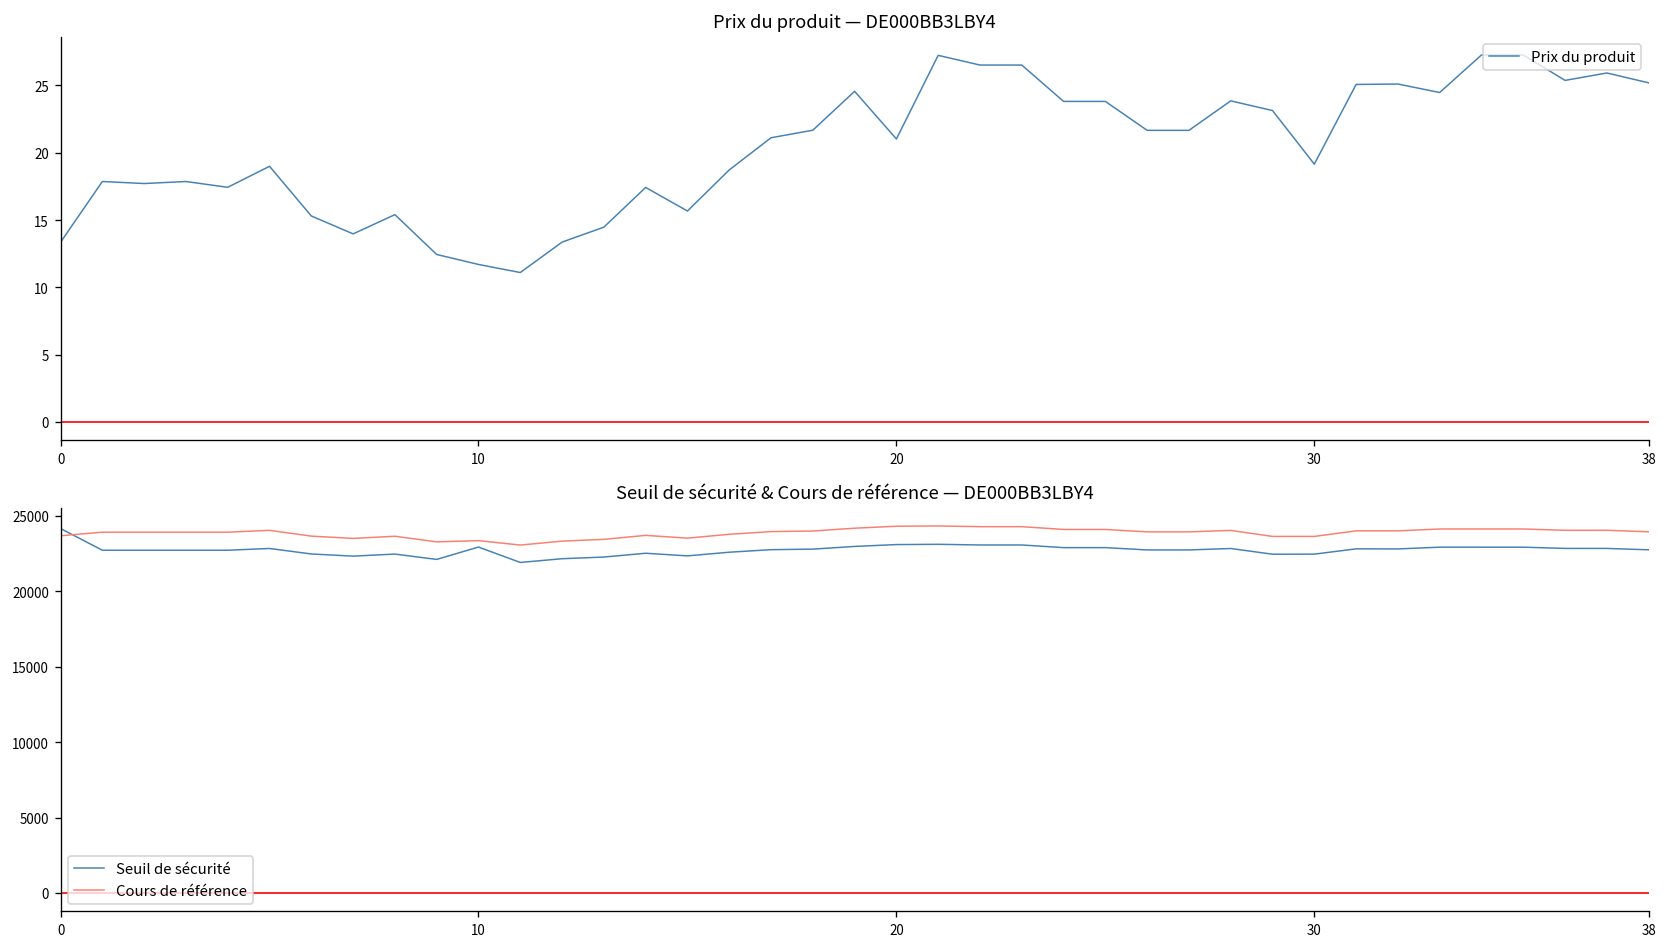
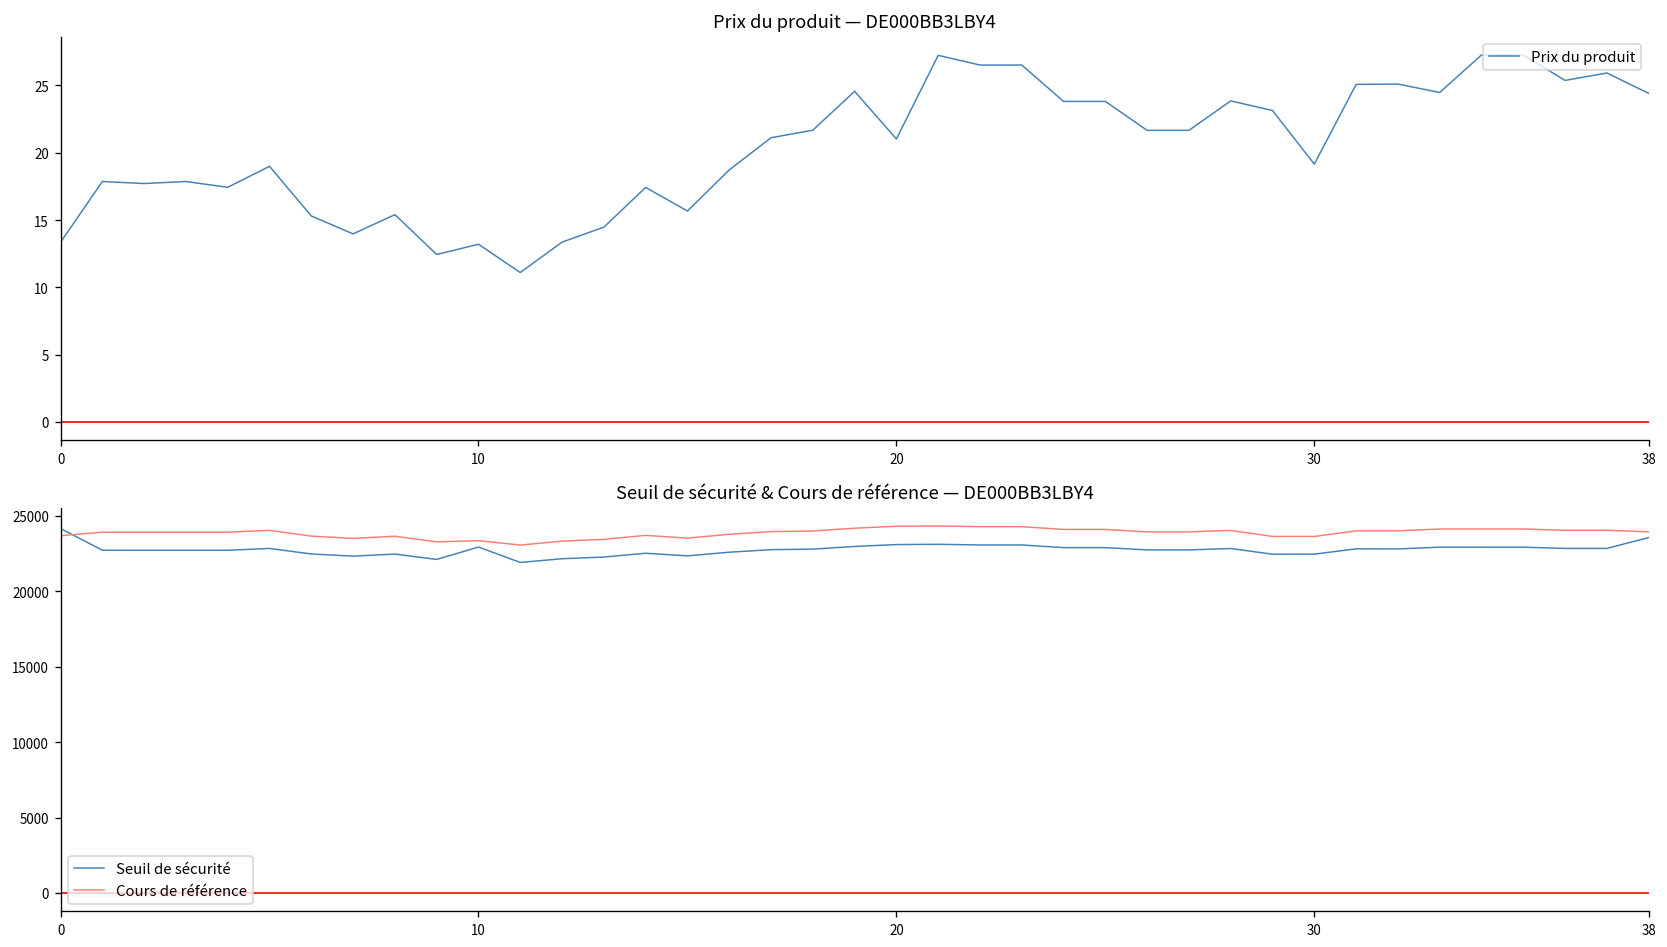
  {
    "Prix du produit — DE000BB3LBY4": {
      "0": 13.4,
-     "10": 11.7,
+     "10": 13.2,
      "20": 21.0,
      "30": 19.2,
-     "38": 25.2
+     "38": 24.4
    },
    "Seuil de sécurité & Cours de référence — DE000BB3LBY4": {
      "Seuil de sécurité": {
        "0": 24200,
        "10": 22900,
        "20": 23100,
        "30": 22500,
-       "38": 22700
+       "38": 23600
      },
      "Cours de référence": {
        "0": 23700,
        "10": 23400,
        "20": 24300,
        "30": 23600,
        "38": 23900
      }
    }
  }
